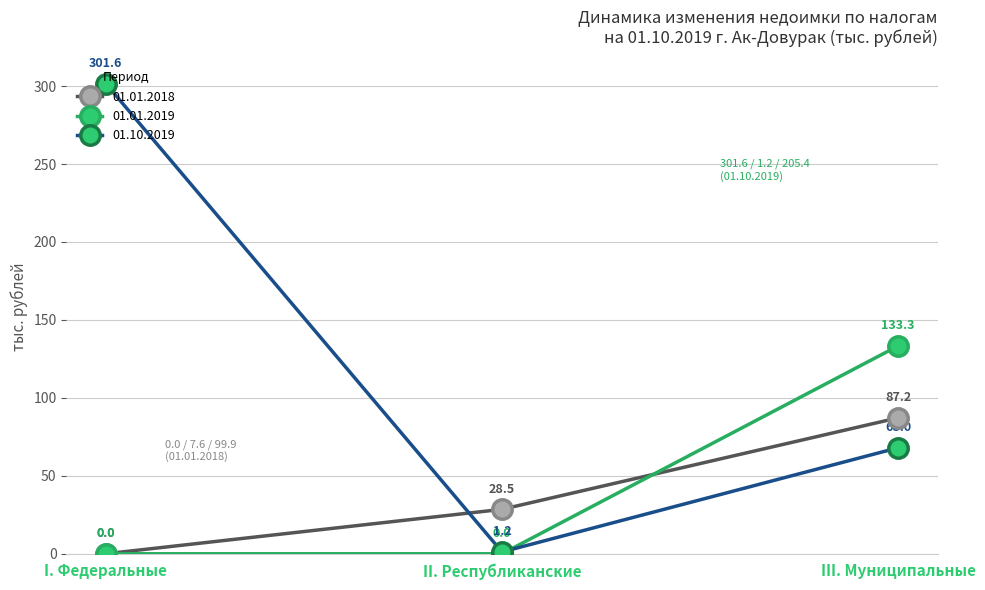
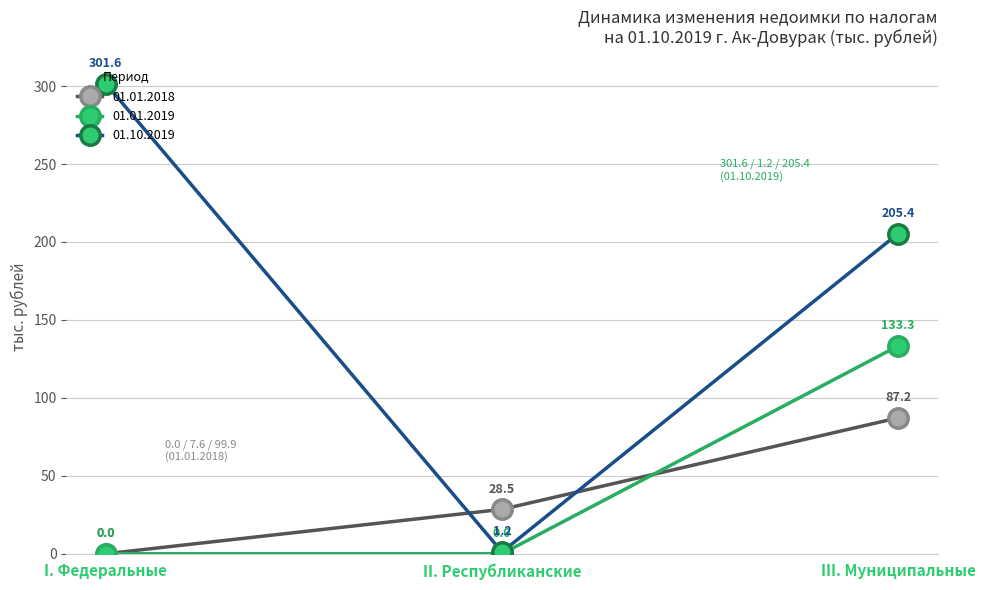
  {
    "01.01.2018": {
      "II. Республиканские": 28.5,
      "III. Муниципальные": 87.2
    },
    "01.01.2019": {
      "III. Муниципальные": 133.3
    },
    "01.10.2019": {
      "I. Федеральные": 301.6,
-     "III. Муниципальные": 68.0
+     "III. Муниципальные": 205.4
    }
  }
